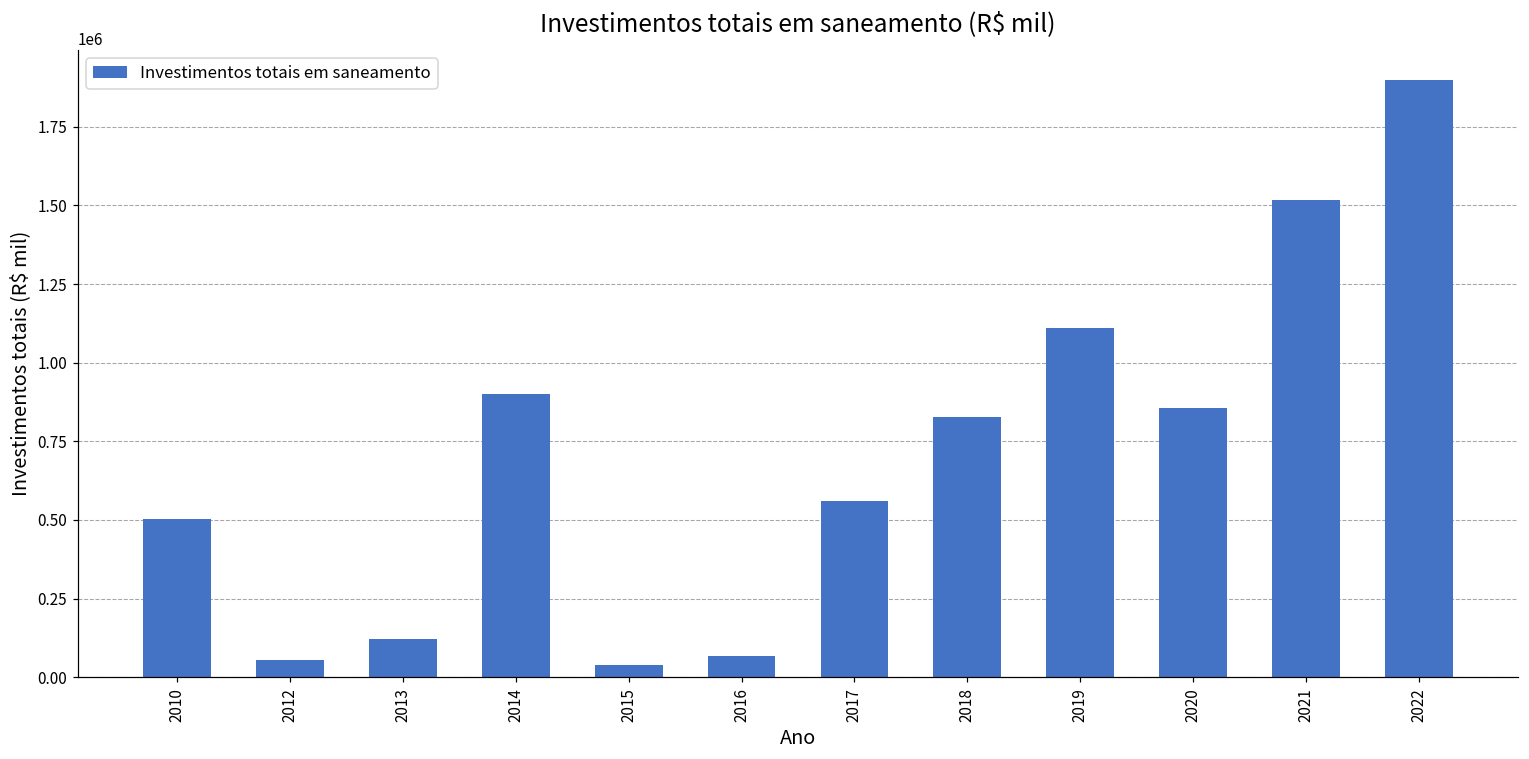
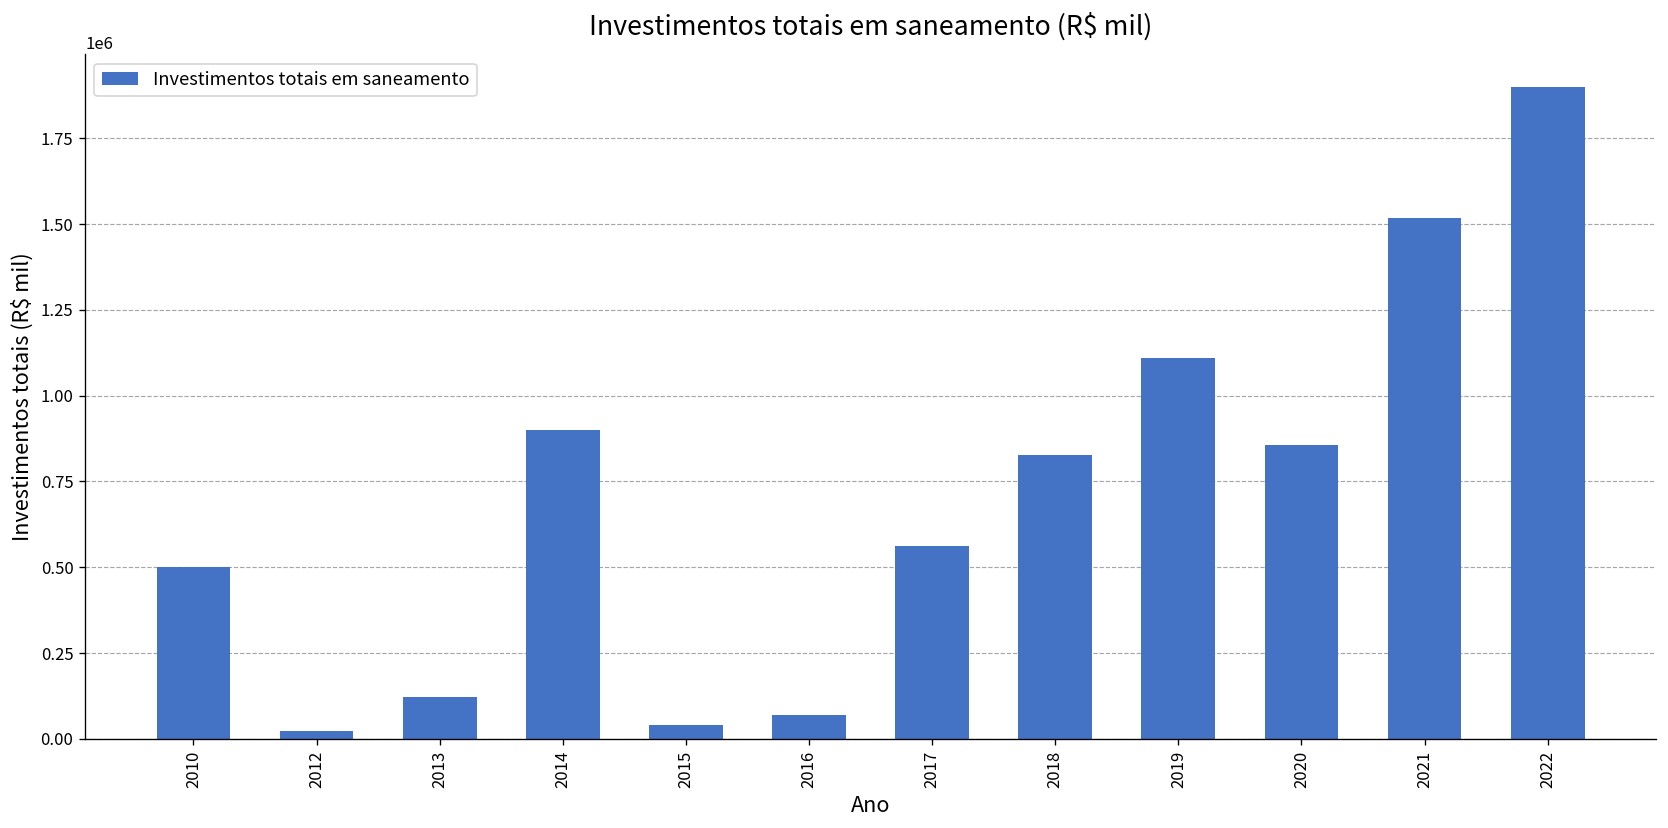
  {
    "2010": 500000,
-   "2012": 60000,
+   "2012": 20000,
    "2013": 120000,
    "2014": 900000,
    "2015": 40000,
    "2016": 70000,
    "2017": 560000,
    "2018": 830000,
    "2019": 1110000,
    "2020": 860000,
    "2021": 1520000,
    "2022": 1900000
  }
